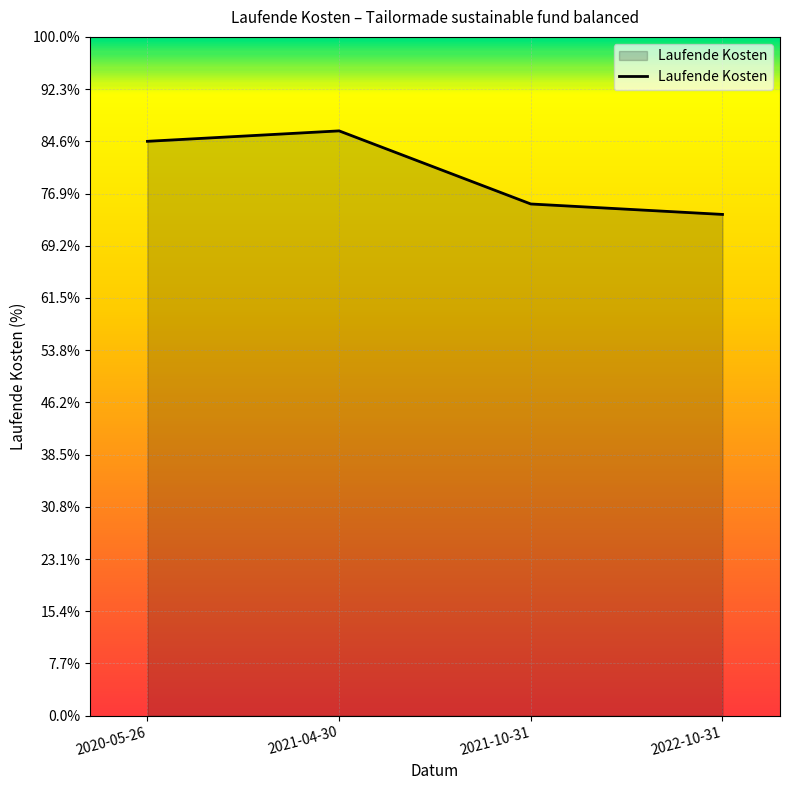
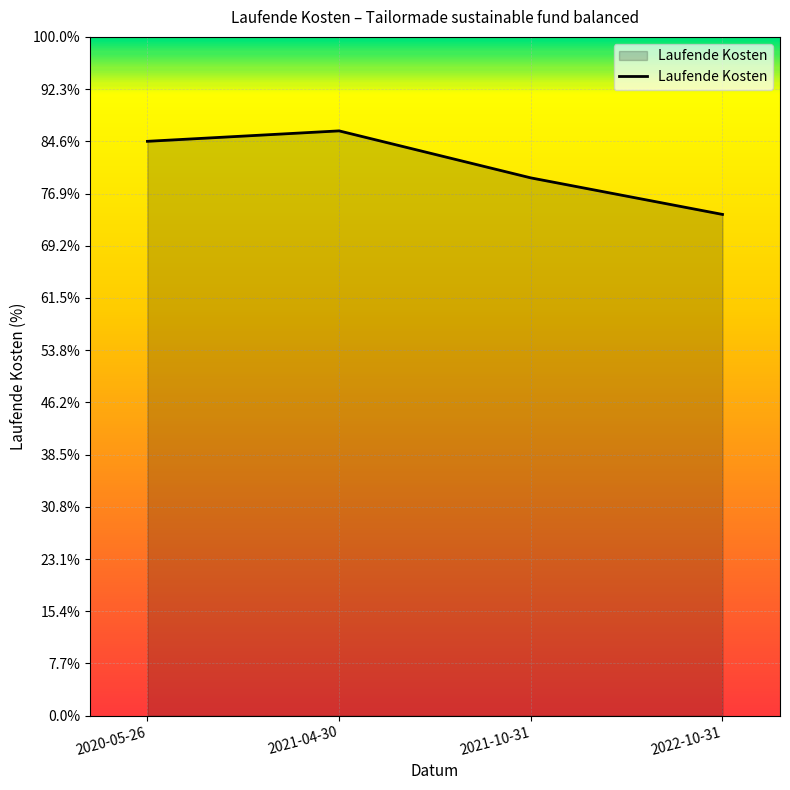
  {
    "2020-05-26": "85%",
    "2021-04-30": "86%",
-   "2021-10-31": "75%",
+   "2021-10-31": "79%",
    "2022-10-31": "74%"
  }
